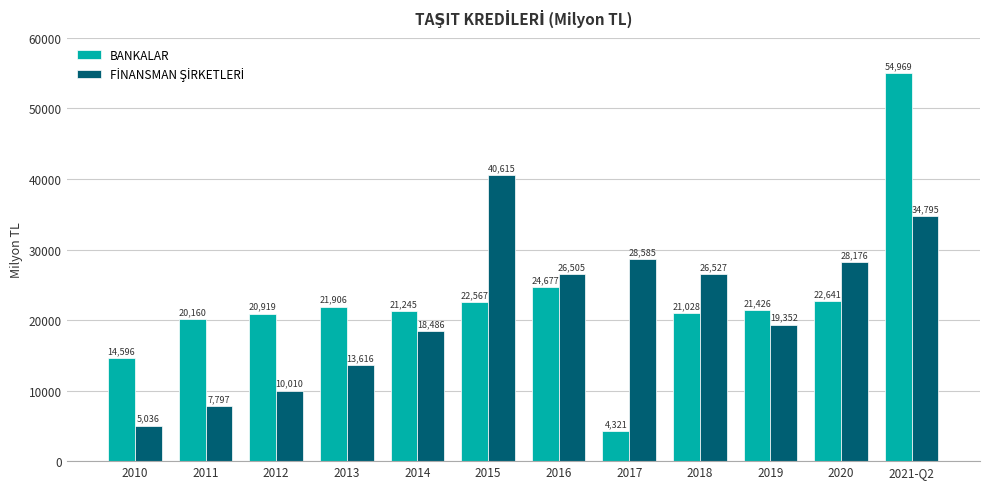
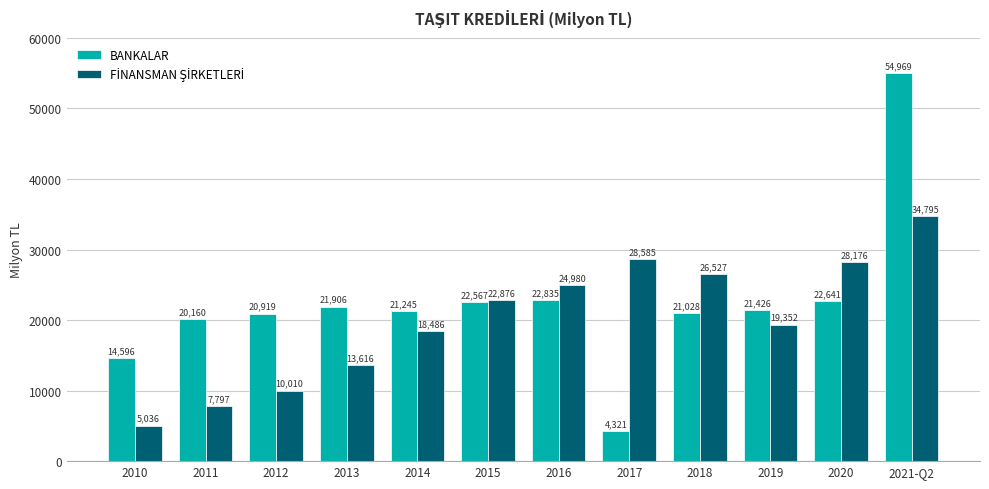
  {
    "BANKALAR": {
      "2010": "14,596",
      "2011": "20,160",
      "2012": "20,919",
      "2013": "21,906",
      "2014": "21,245",
      "2015": "22,567",
-     "2016": "24,677",
+     "2016": "22,835",
      "2017": "4,321",
      "2018": "21,028",
      "2019": "21,426",
      "2020": "22,641",
      "2021-Q2": "54,969"
    },
    "FİNANSMAN ŞİRKETLERİ": {
      "2010": "5,036",
      "2011": "7,797",
      "2012": "10,010",
      "2013": "13,616",
      "2014": "18,486",
-     "2015": "40,615",
-     "2016": "26,505",
+     "2015": "22,876",
+     "2016": "24,980",
      "2017": "28,585",
      "2018": "26,527",
      "2019": "19,352",
      "2020": "28,176",
      "2021-Q2": "34,795"
    }
  }
